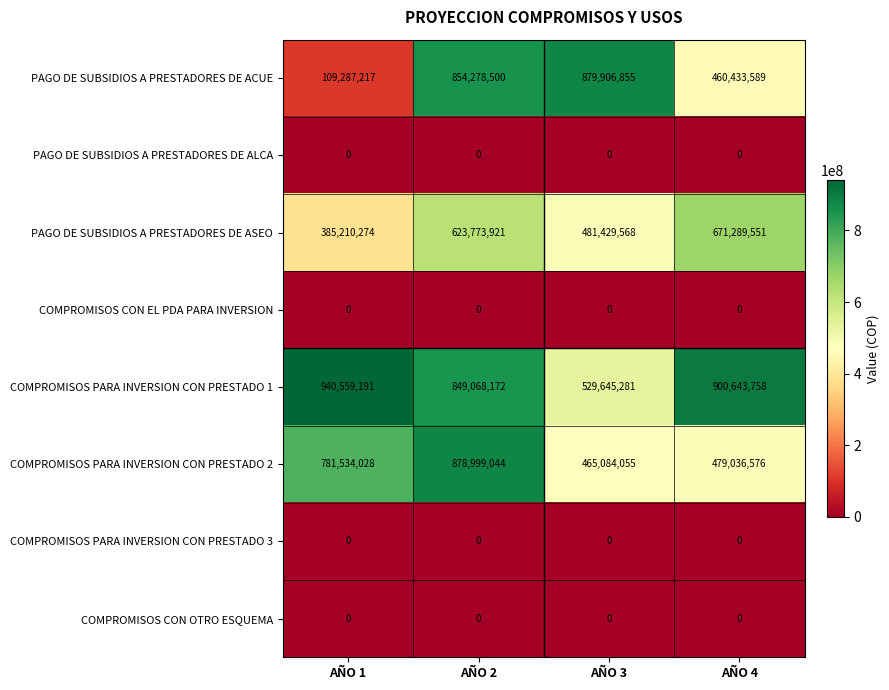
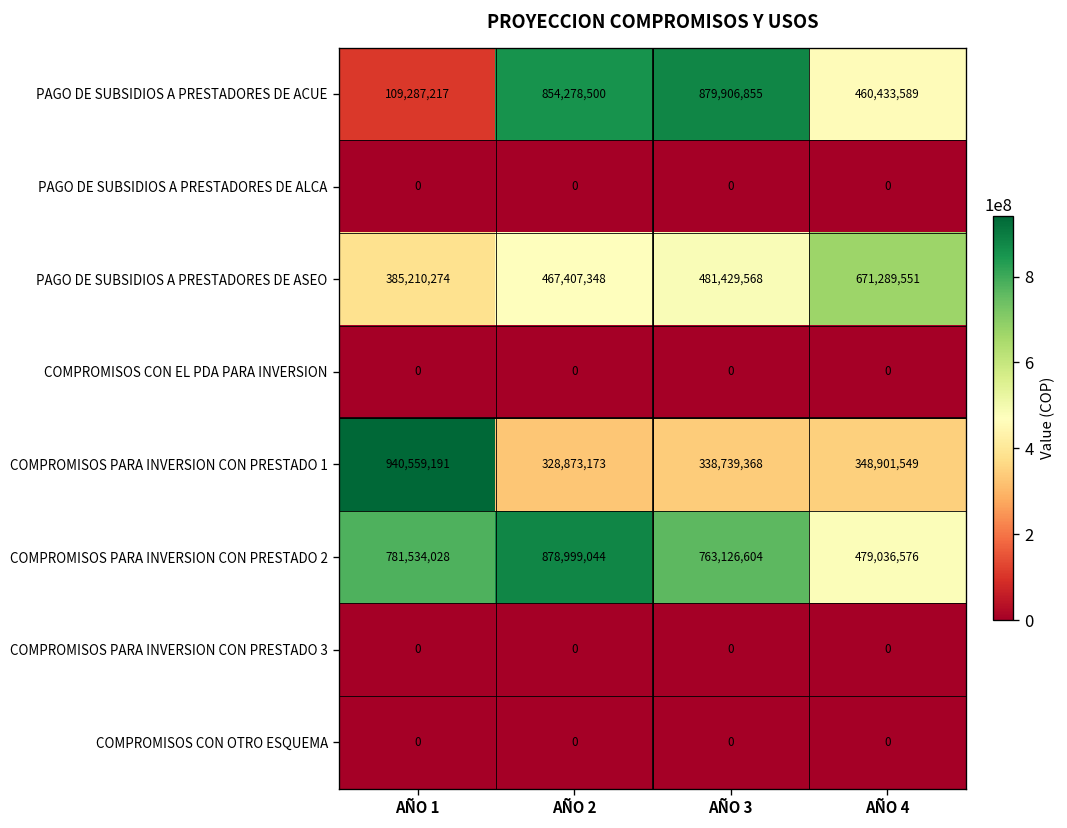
  {
    "PAGO DE SUBSIDIOS A PRESTADORES DE ACUE": {
      "AÑO 1": "109,287,217",
      "AÑO 2": "854,278,500",
      "AÑO 3": "879,906,855",
      "AÑO 4": "460,433,589"
    },
    "PAGO DE SUBSIDIOS A PRESTADORES DE ALCA": {
      "AÑO 1": "0",
      "AÑO 2": "0",
      "AÑO 3": "0",
      "AÑO 4": "0"
    },
    "PAGO DE SUBSIDIOS A PRESTADORES DE ASEO": {
      "AÑO 1": "385,210,274",
-     "AÑO 2": "623,773,921",
+     "AÑO 2": "467,407,348",
      "AÑO 3": "481,429,568",
      "AÑO 4": "671,289,551"
    },
    "COMPROMISOS CON EL PDA PARA INVERSION": {
      "AÑO 1": "0",
      "AÑO 2": "0",
      "AÑO 3": "0",
      "AÑO 4": "0"
    },
    "COMPROMISOS PARA INVERSION CON PRESTADO 1": {
      "AÑO 1": "940,559,191",
-     "AÑO 2": "849,068,172",
-     "AÑO 3": "529,645,281",
-     "AÑO 4": "900,643,758"
+     "AÑO 2": "328,873,173",
+     "AÑO 3": "338,739,368",
+     "AÑO 4": "348,901,549"
    },
    "COMPROMISOS PARA INVERSION CON PRESTADO 2": {
      "AÑO 1": "781,534,028",
      "AÑO 2": "878,999,044",
-     "AÑO 3": "465,084,055",
+     "AÑO 3": "763,126,604",
      "AÑO 4": "479,036,576"
    },
    "COMPROMISOS PARA INVERSION CON PRESTADO 3": {
      "AÑO 1": "0",
      "AÑO 2": "0",
      "AÑO 3": "0",
      "AÑO 4": "0"
    },
    "COMPROMISOS CON OTRO ESQUEMA": {
      "AÑO 1": "0",
      "AÑO 2": "0",
      "AÑO 3": "0",
      "AÑO 4": "0"
    }
  }
